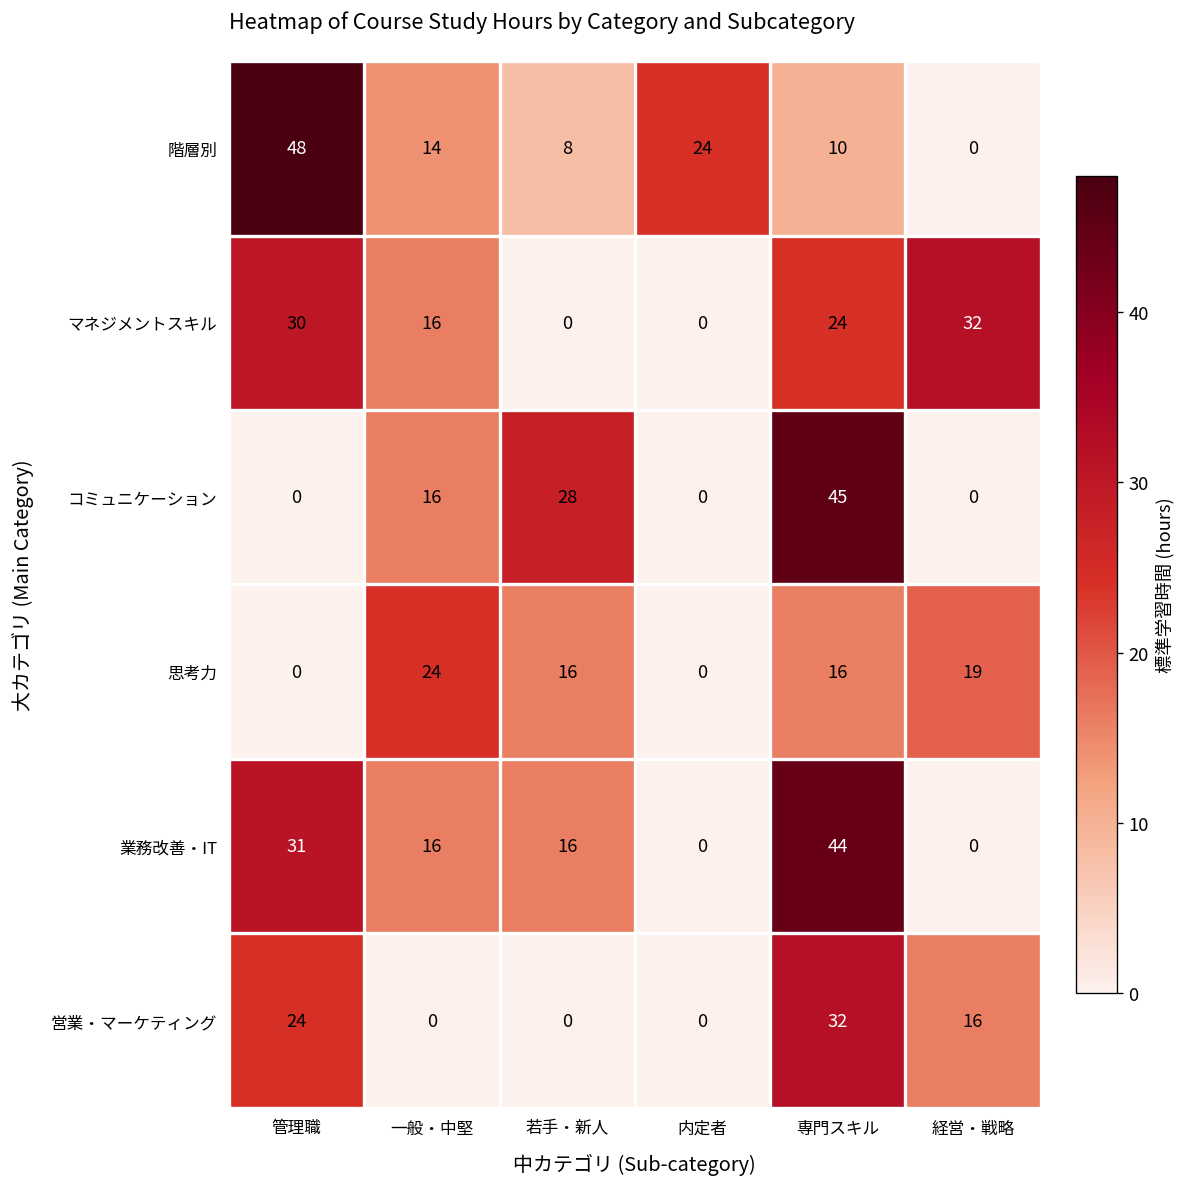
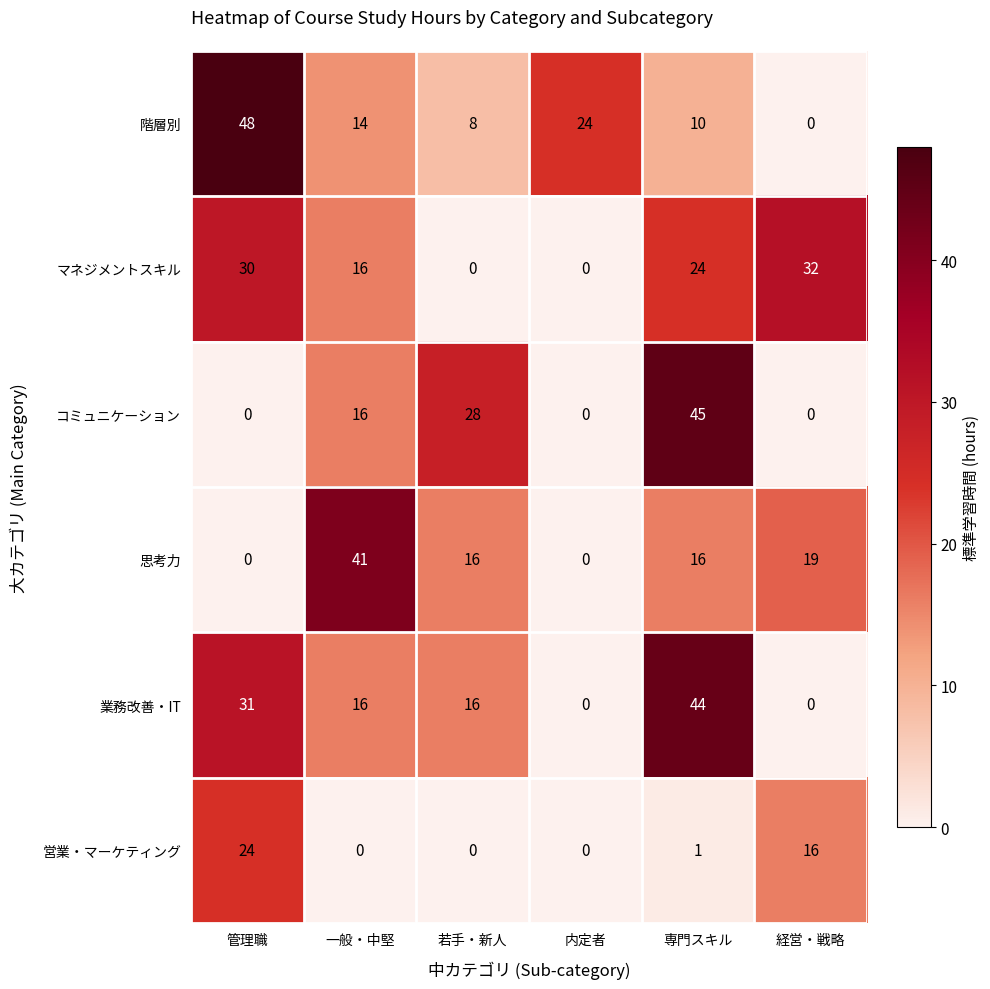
  {
    "階層別": {
      "管理職": 48,
      "一般・中堅": 14,
      "若手・新人": 8,
      "内定者": 24,
      "専門スキル": 10,
      "経営・戦略": 0
    },
    "マネジメントスキル": {
      "管理職": 30,
      "一般・中堅": 16,
      "若手・新人": 0,
      "内定者": 0,
      "専門スキル": 24,
      "経営・戦略": 32
    },
    "コミュニケーション": {
      "管理職": 0,
      "一般・中堅": 16,
      "若手・新人": 28,
      "内定者": 0,
      "専門スキル": 45,
      "経営・戦略": 0
    },
    "思考力": {
      "管理職": 0,
-     "一般・中堅": 24,
+     "一般・中堅": 41,
      "若手・新人": 16,
      "内定者": 0,
      "専門スキル": 16,
      "経営・戦略": 19
    },
    "業務改善・IT": {
      "管理職": 31,
      "一般・中堅": 16,
      "若手・新人": 16,
      "内定者": 0,
      "専門スキル": 44,
      "経営・戦略": 0
    },
    "営業・マーケティング": {
      "管理職": 24,
      "一般・中堅": 0,
      "若手・新人": 0,
      "内定者": 0,
-     "専門スキル": 32,
+     "専門スキル": 1,
      "経営・戦略": 16
    }
  }
